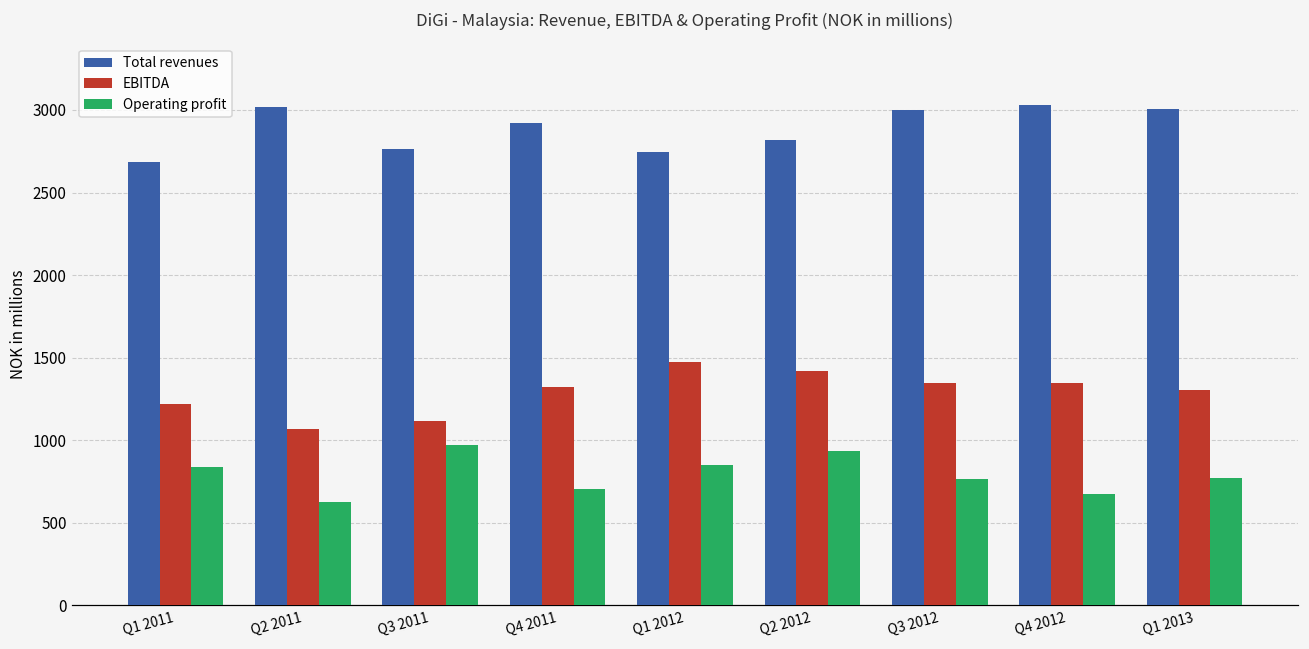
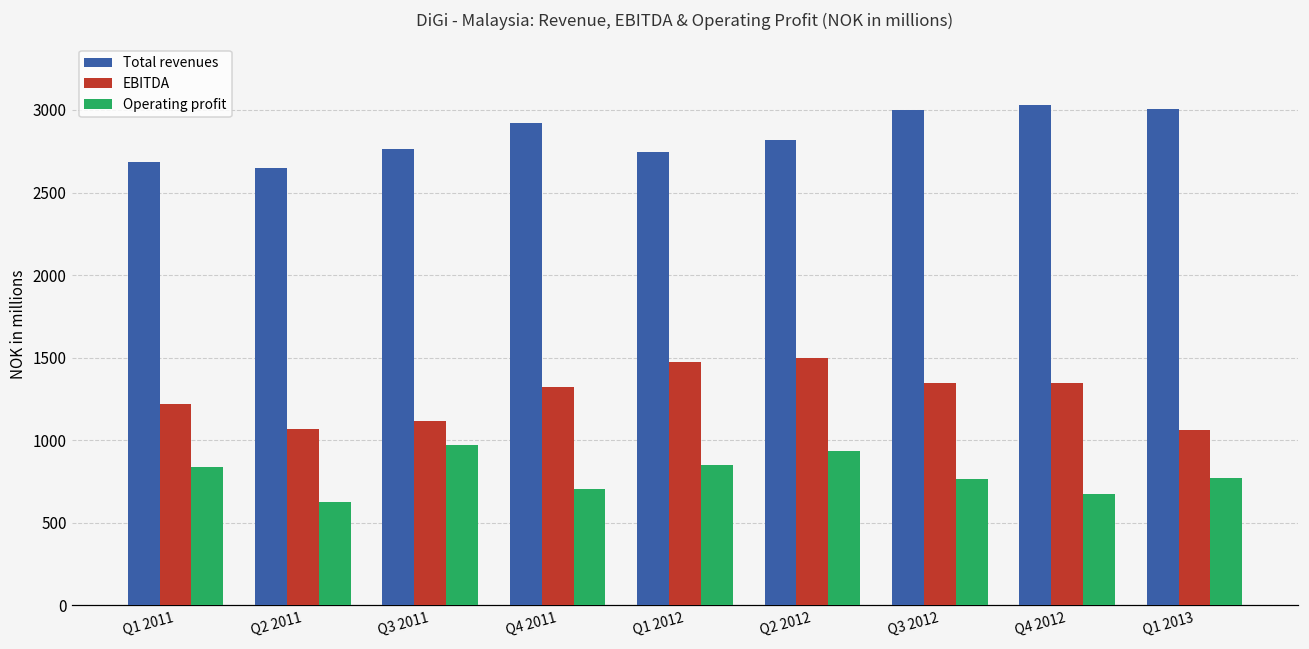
  {
    "Total revenues": {
      "Q1 2011": 2690,
-     "Q2 2011": 3020,
+     "Q2 2011": 2650,
      "Q3 2011": 2770,
      "Q4 2011": 2920,
      "Q1 2012": 2740,
      "Q2 2012": 2820,
      "Q3 2012": 3000,
      "Q4 2012": 3030,
      "Q1 2013": 3010
    },
    "EBITDA": {
      "Q1 2011": 1220,
      "Q2 2011": 1070,
      "Q3 2011": 1120,
      "Q4 2011": 1320,
      "Q1 2012": 1470,
-     "Q2 2012": 1420,
+     "Q2 2012": 1500,
      "Q3 2012": 1350,
      "Q4 2012": 1350,
-     "Q1 2013": 1300
+     "Q1 2013": 1060
    },
    "Operating profit": {
      "Q1 2011": 840,
      "Q2 2011": 630,
      "Q3 2011": 970,
      "Q4 2011": 700,
      "Q1 2012": 850,
      "Q2 2012": 930,
      "Q3 2012": 760,
      "Q4 2012": 670,
      "Q1 2013": 770
    }
  }
